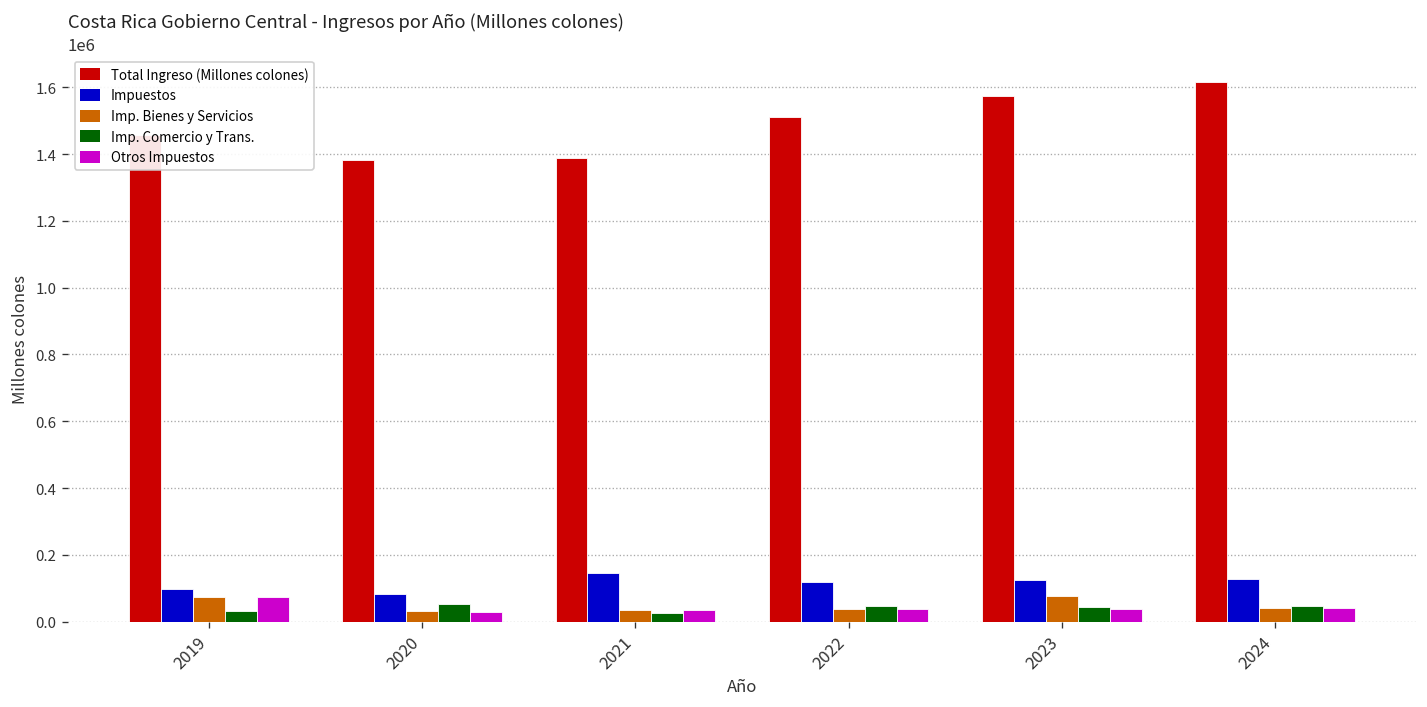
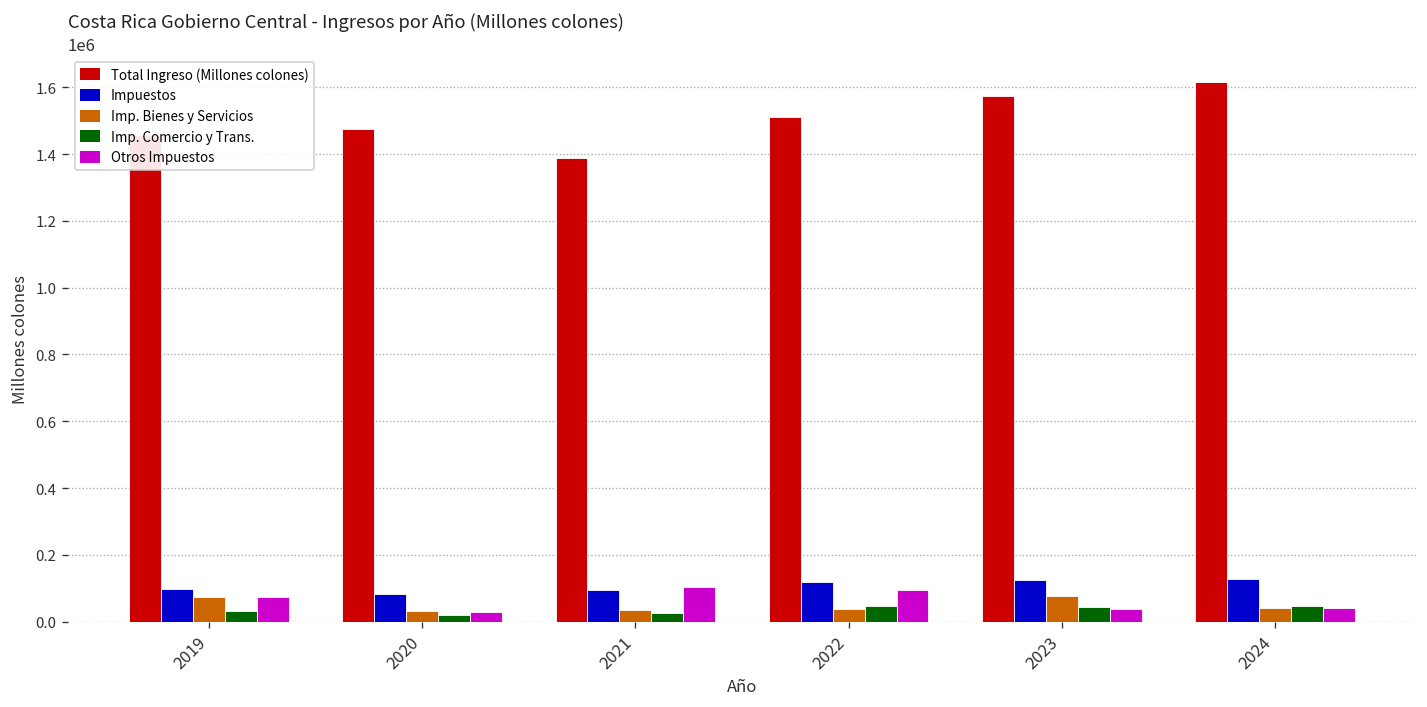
  {
    "Total Ingreso (Millones colones)": {
-     "2020": 1380000,
+     "2020": 1480000,
      "2021": 1390000,
      "2022": 1510000,
      "2023": 1570000,
      "2024": 1620000
    },
    "Impuestos": {
      "2019": 100000,
      "2020": 80000,
-     "2021": 140000,
+     "2021": 100000,
      "2022": 120000,
      "2023": 120000,
      "2024": 130000
    },
    "Imp. Bienes y Servicios": {
      "2019": 70000,
      "2020": 30000,
      "2021": 30000,
      "2022": 40000,
      "2023": 80000,
      "2024": 40000
    },
    "Imp. Comercio y Trans.": {
      "2019": 30000,
-     "2020": 50000,
+     "2020": 20000,
      "2021": 30000,
      "2022": 50000,
      "2023": 40000,
      "2024": 50000
    },
    "Otros Impuestos": {
      "2019": 70000,
      "2020": 30000,
-     "2021": 30000,
-     "2022": 40000,
+     "2021": 110000,
+     "2022": 90000,
      "2023": 40000,
      "2024": 40000
    }
  }
